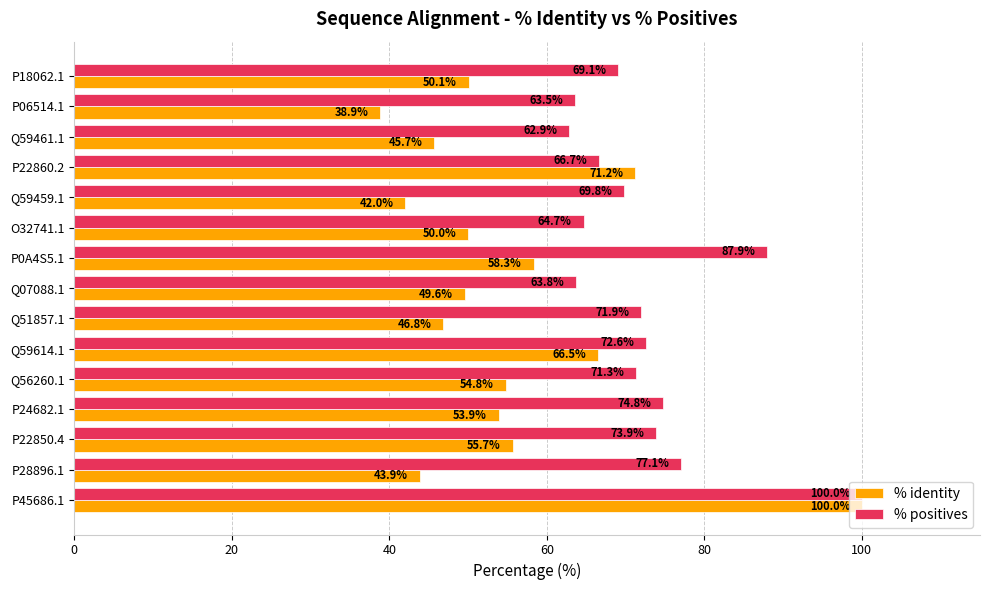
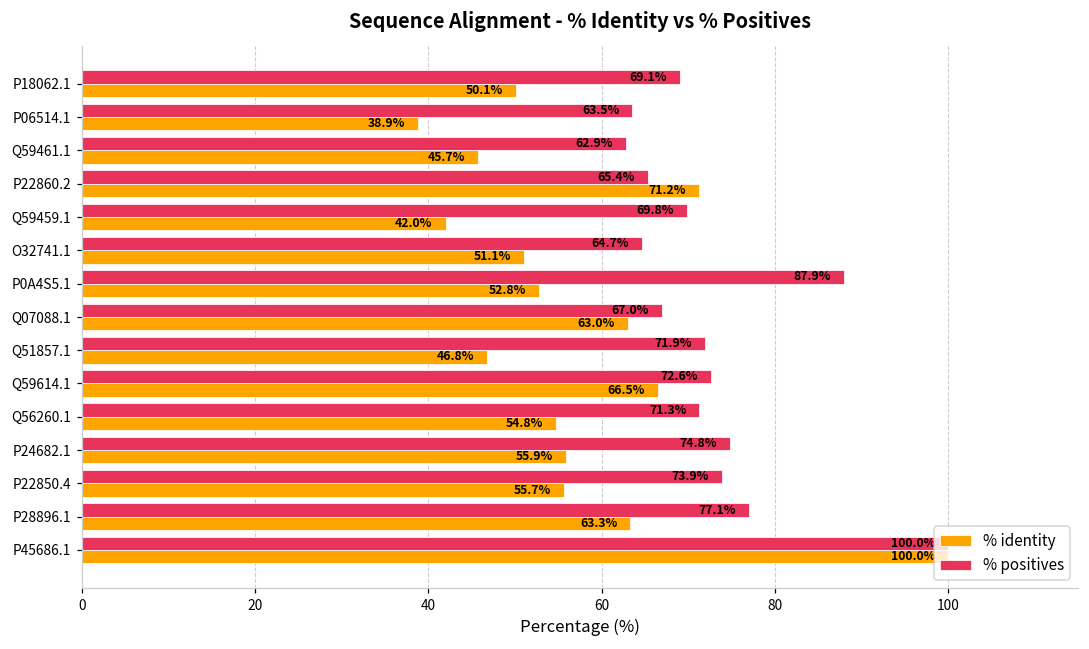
  {
    "% identity": {
      "P18062.1": "50.1%",
      "P06514.1": "38.9%",
      "Q59461.1": "45.7%",
      "P22860.2": "71.2%",
      "Q59459.1": "42.0%",
-     "O32741.1": "50.0%",
-     "P0A4S5.1": "58.3%",
-     "Q07088.1": "49.6%",
+     "O32741.1": "51.1%",
+     "P0A4S5.1": "52.8%",
+     "Q07088.1": "63.0%",
      "Q51857.1": "46.8%",
      "Q59614.1": "66.5%",
      "Q56260.1": "54.8%",
-     "P24682.1": "53.9%",
+     "P24682.1": "55.9%",
      "P22850.4": "55.7%",
-     "P28896.1": "43.9%"
+     "P28896.1": "63.3%"
    },
    "% positives": {
      "P18062.1": "69.1%",
      "P06514.1": "63.5%",
      "Q59461.1": "62.9%",
-     "P22860.2": "66.7%",
+     "P22860.2": "65.4%",
      "Q59459.1": "69.8%",
      "O32741.1": "64.7%",
      "P0A4S5.1": "87.9%",
-     "Q07088.1": "63.8%",
+     "Q07088.1": "67.0%",
      "Q51857.1": "71.9%",
      "Q59614.1": "72.6%",
      "Q56260.1": "71.3%",
      "P24682.1": "74.8%",
      "P22850.4": "73.9%",
      "P28896.1": "77.1%"
    }
  }
